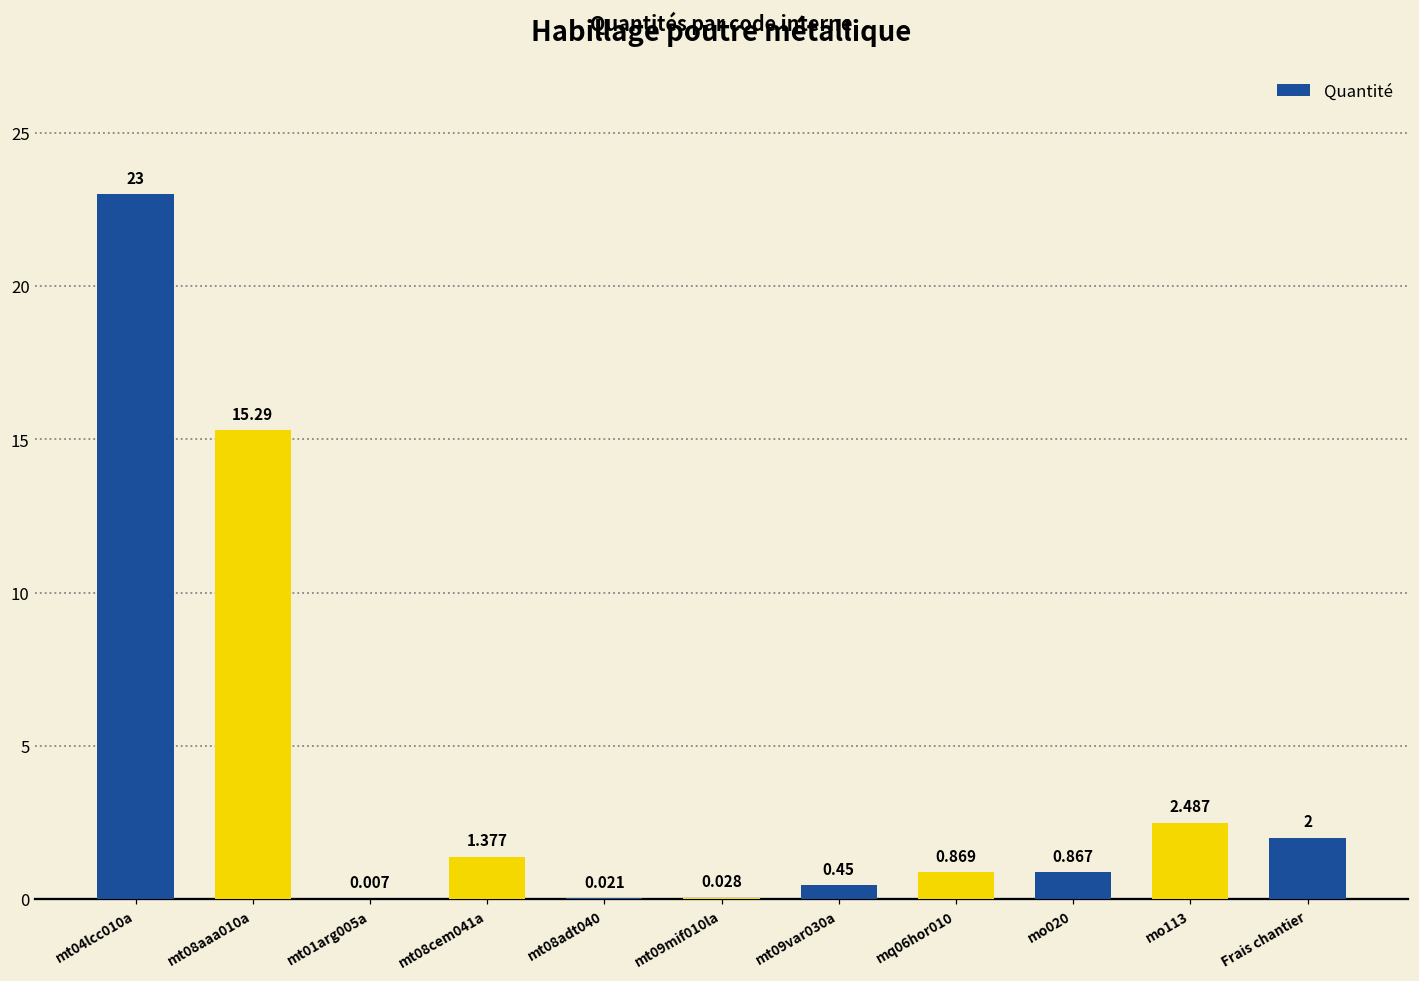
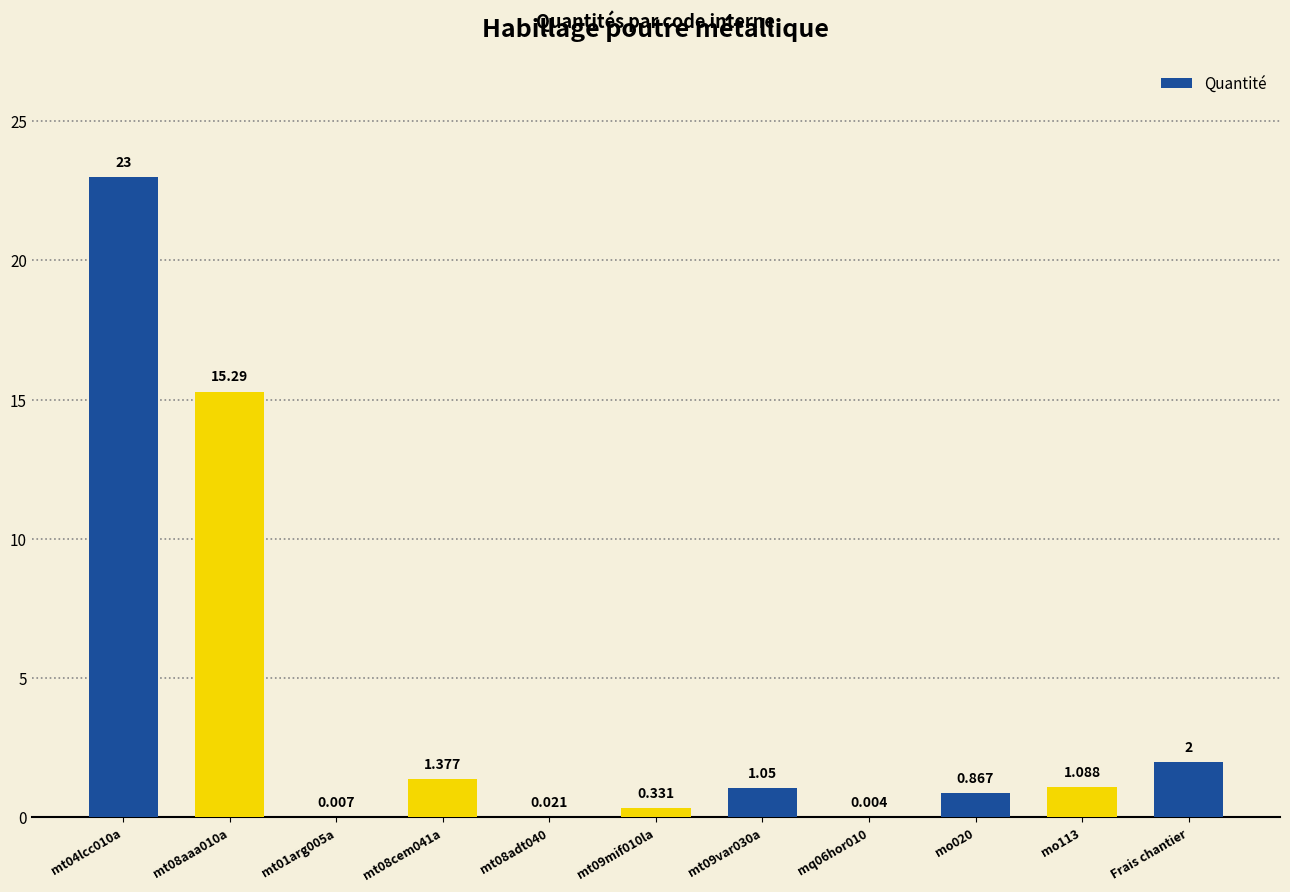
  {
    "mt04lcc010a": 23,
    "mt08aaa010a": 15.29,
    "mt01arg005a": 0.007,
    "mt08cem041a": 1.377,
    "mt08adt040": 0.021,
-   "mt09mif010la": 0.028,
-   "mt09var030a": 0.45,
-   "mq06hor010": 0.869,
+   "mt09mif010la": 0.331,
+   "mt09var030a": 1.05,
+   "mq06hor010": 0.004,
    "mo020": 0.867,
-   "mo113": 2.487,
+   "mo113": 1.088,
    "Frais chantier": 2
  }
